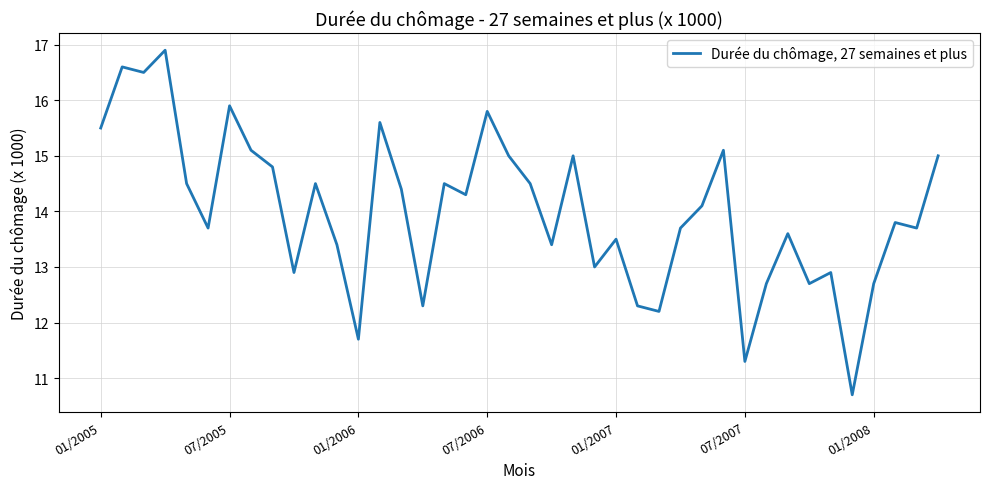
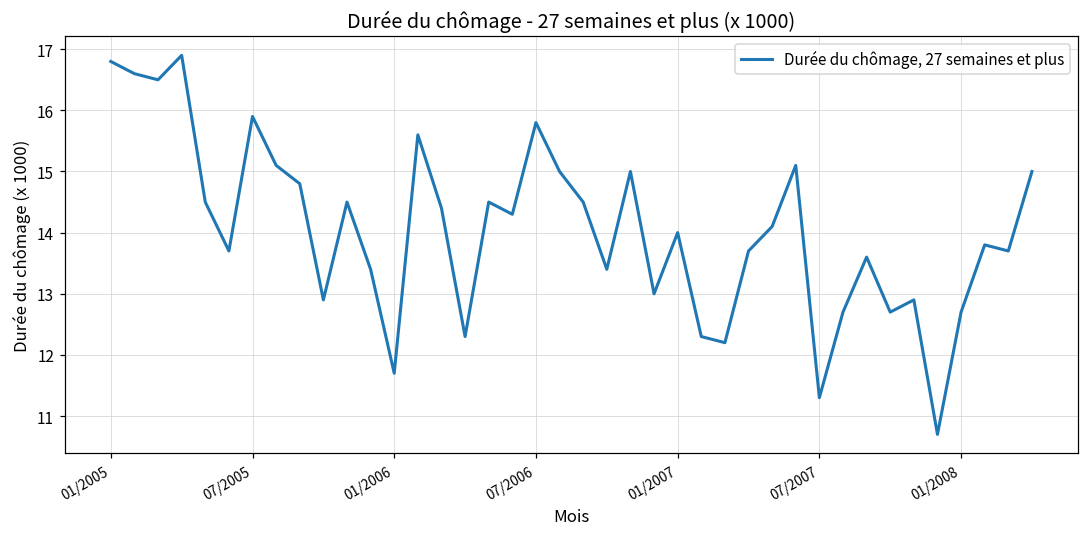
  {
-   "01/2005": 15.5,
+   "01/2005": 16.8,
    "07/2005": 15.9,
    "01/2006": 11.7,
    "07/2006": 15.8,
-   "01/2007": 13.5,
+   "01/2007": 14.0,
    "07/2007": 11.3,
    "01/2008": 12.7
  }
